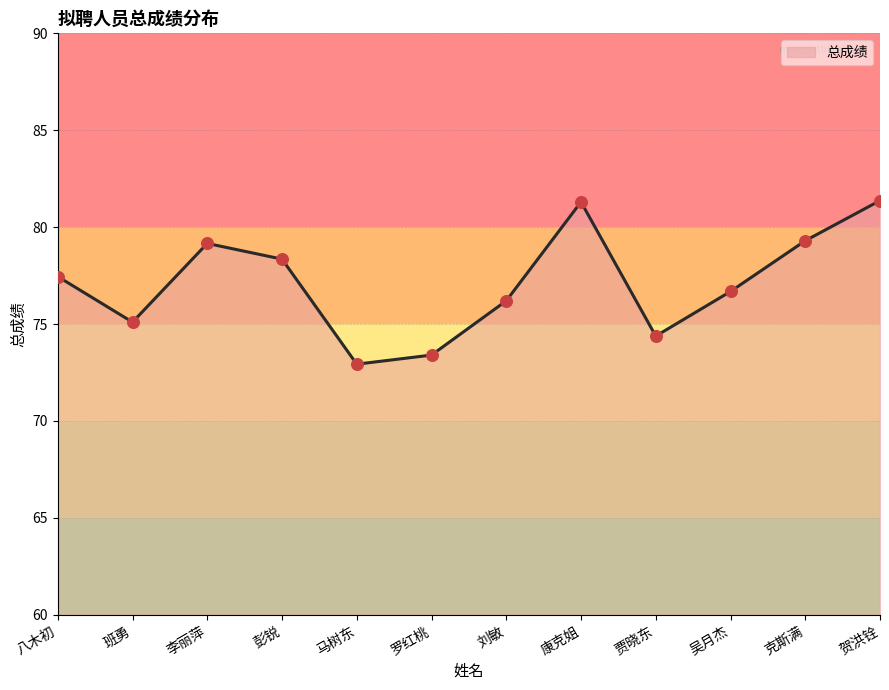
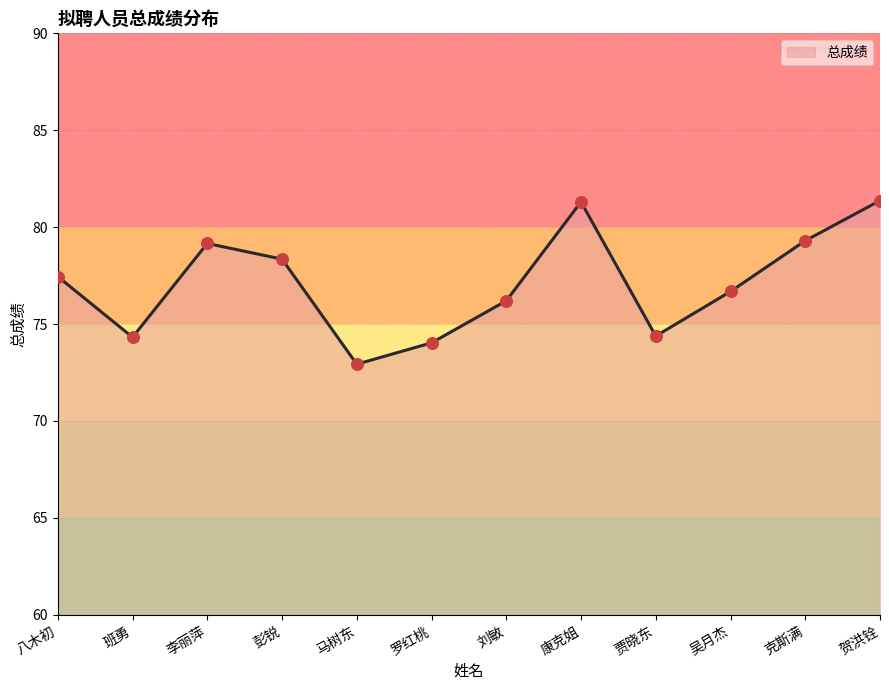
  {
    "八木初": 77.5,
-   "班勇": 75.1,
+   "班勇": 74.3,
    "李丽萍": 79.2,
    "彭锐": 78.4,
    "马树东": 72.9,
-   "罗红桃": 73.4,
+   "罗红桃": 74.0,
    "刘敏": 76.2,
    "康克姐": 81.3,
    "贾晓东": 74.4,
    "吴月杰": 76.7,
    "克斯满": 79.3,
    "贺洪铨": 81.4
  }
